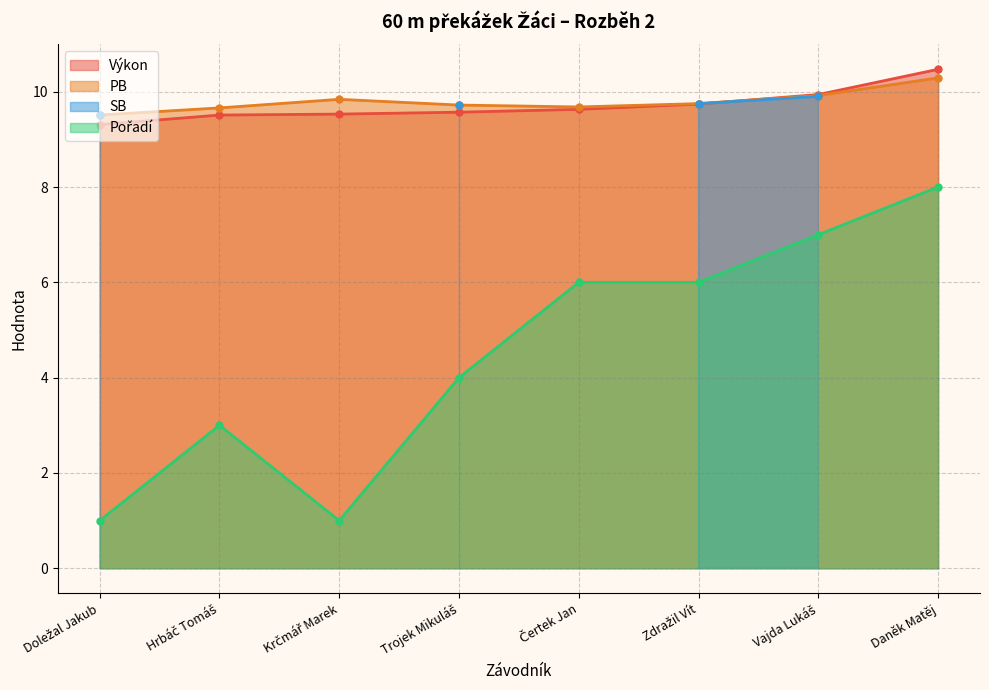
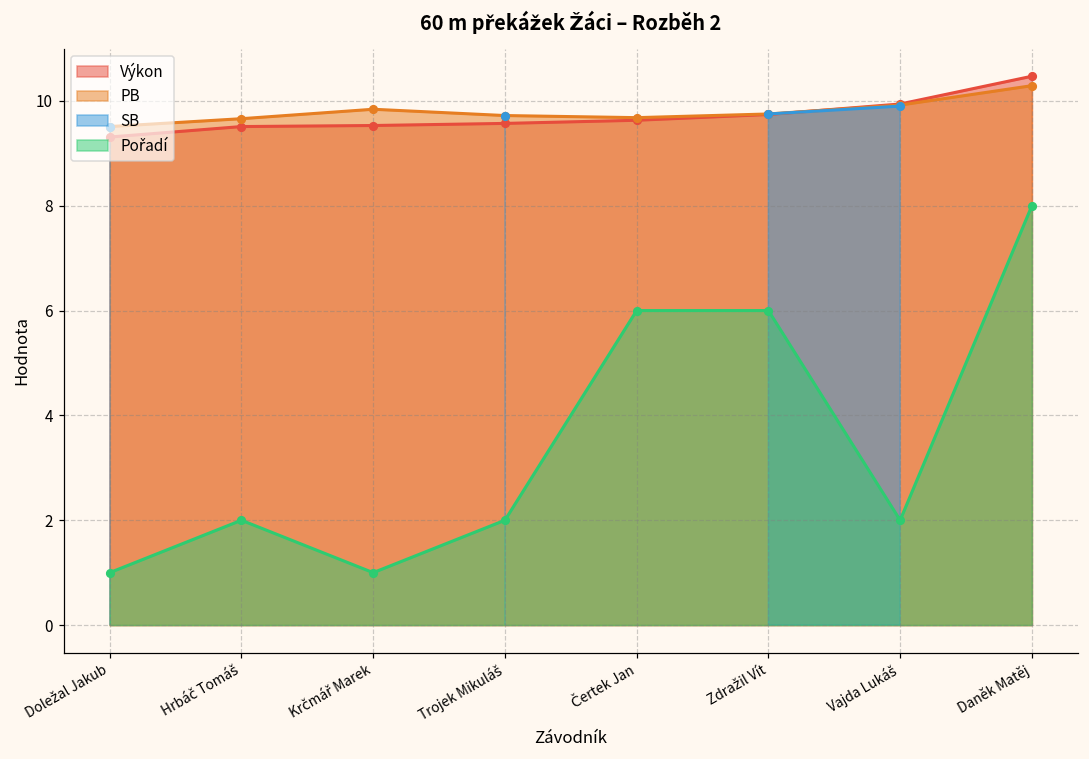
  {
    "Pořadí": {
      "Doležal Jakub": 1,
-     "Hrbáč Tomáš": 3,
+     "Hrbáč Tomáš": 2,
      "Krčmář Marek": 1,
-     "Trojek Mikuláš": 4,
+     "Trojek Mikuláš": 2,
      "Čertek Jan": 6,
      "Zdražil Vít": 6,
-     "Vajda Lukáš": 7,
+     "Vajda Lukáš": 2,
      "Daněk Matěj": 8
    }
  }
